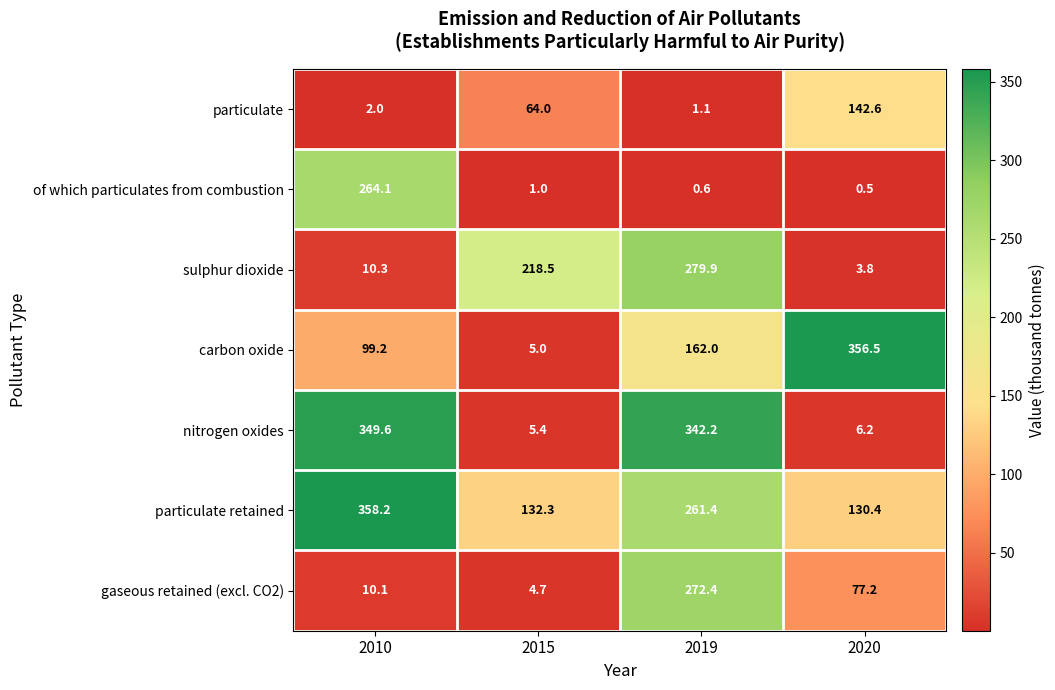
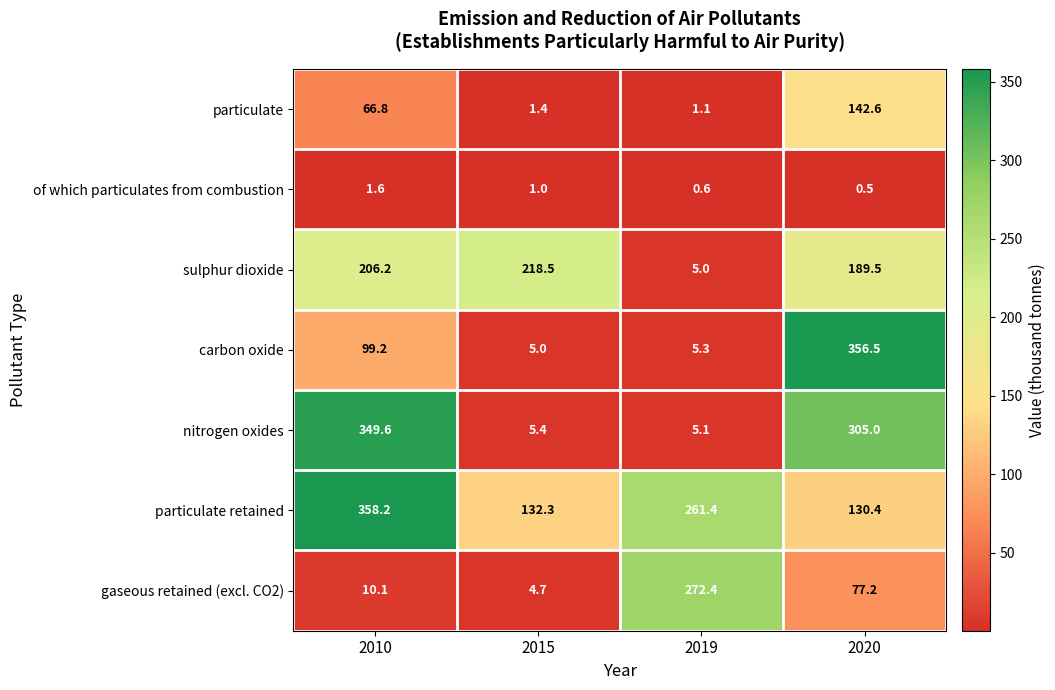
  {
    "particulate": {
-     "2010": 2.0,
-     "2015": 64.0,
+     "2010": 66.8,
+     "2015": 1.4,
      "2019": 1.1,
      "2020": 142.6
    },
    "of which particulates from combustion": {
-     "2010": 264.1,
+     "2010": 1.6,
      "2015": 1.0,
      "2019": 0.6,
      "2020": 0.5
    },
    "sulphur dioxide": {
-     "2010": 10.3,
+     "2010": 206.2,
      "2015": 218.5,
-     "2019": 279.9,
-     "2020": 3.8
+     "2019": 5.0,
+     "2020": 189.5
    },
    "carbon oxide": {
      "2010": 99.2,
      "2015": 5.0,
-     "2019": 162.0,
+     "2019": 5.3,
      "2020": 356.5
    },
    "nitrogen oxides": {
      "2010": 349.6,
      "2015": 5.4,
-     "2019": 342.2,
-     "2020": 6.2
+     "2019": 5.1,
+     "2020": 305.0
    },
    "particulate retained": {
      "2010": 358.2,
      "2015": 132.3,
      "2019": 261.4,
      "2020": 130.4
    },
    "gaseous retained (excl. CO2)": {
      "2010": 10.1,
      "2015": 4.7,
      "2019": 272.4,
      "2020": 77.2
    }
  }
